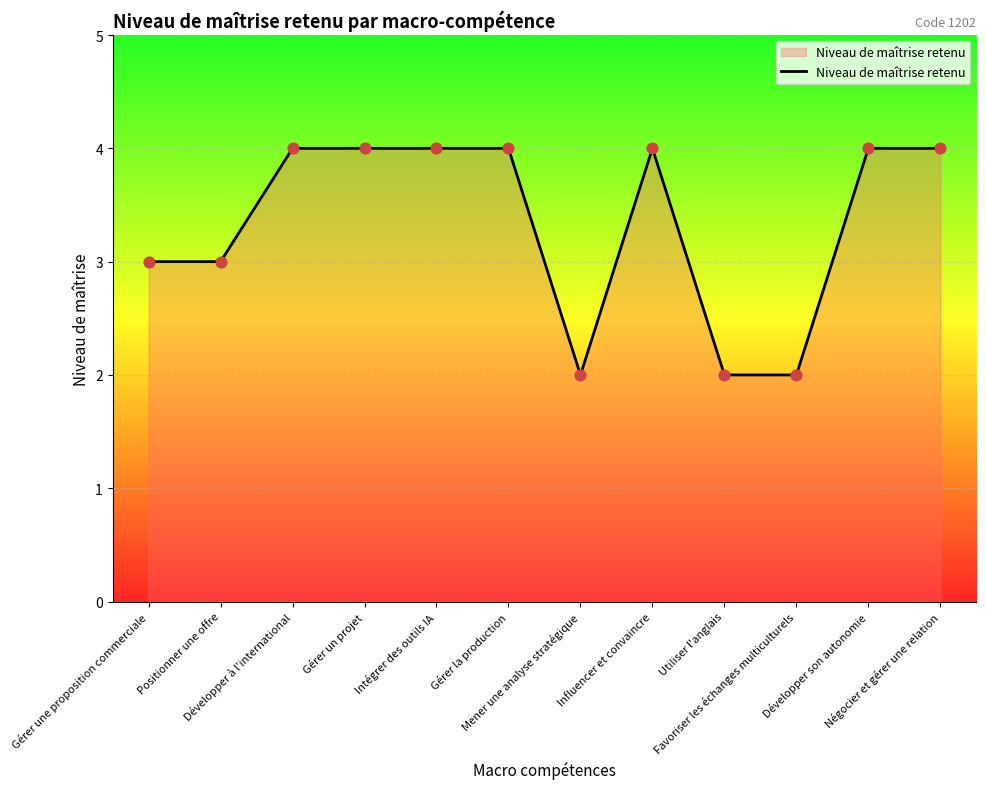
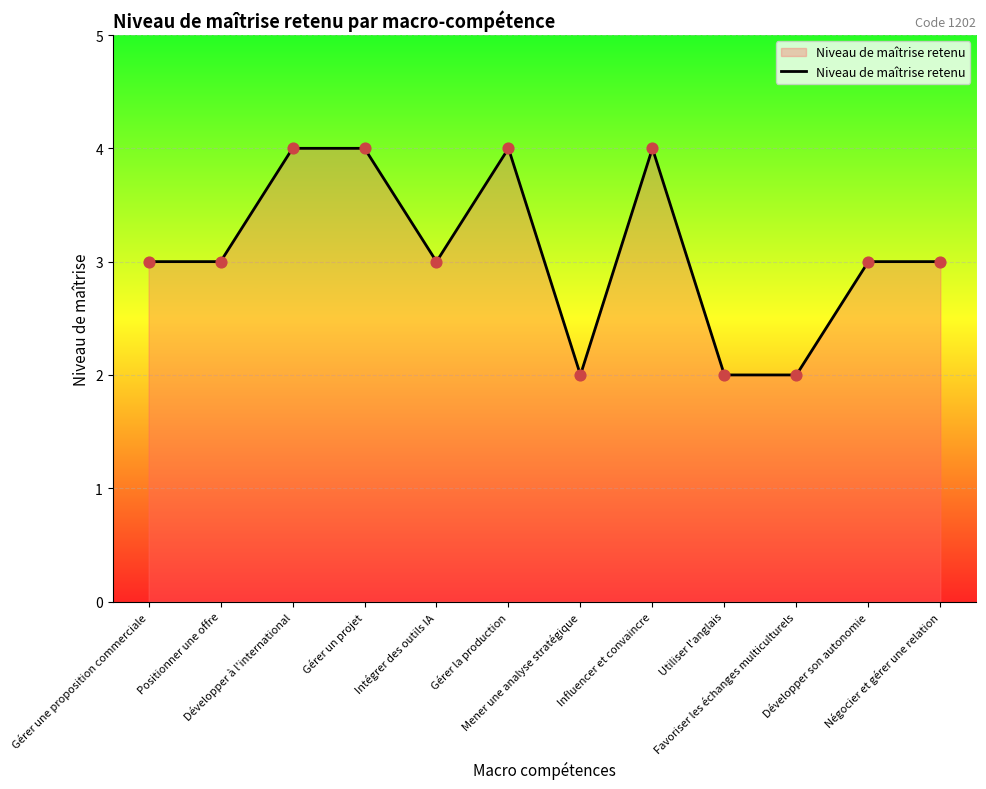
  {
    "Gérer une proposition commerciale": 3,
    "Positionner une offre": 3,
    "Développer à l'international": 4,
    "Gérer un projet": 4,
-   "Intégrer des outils IA": 4,
+   "Intégrer des outils IA": 3,
    "Gérer la production": 4,
    "Mener une analyse stratégique": 2,
    "Influencer et convaincre": 4,
    "Utiliser l'anglais": 2,
    "Favoriser les échanges multiculturels": 2,
-   "Développer son autonomie": 4,
-   "Négocier et gérer une relation": 4
+   "Développer son autonomie": 3,
+   "Négocier et gérer une relation": 3
  }
